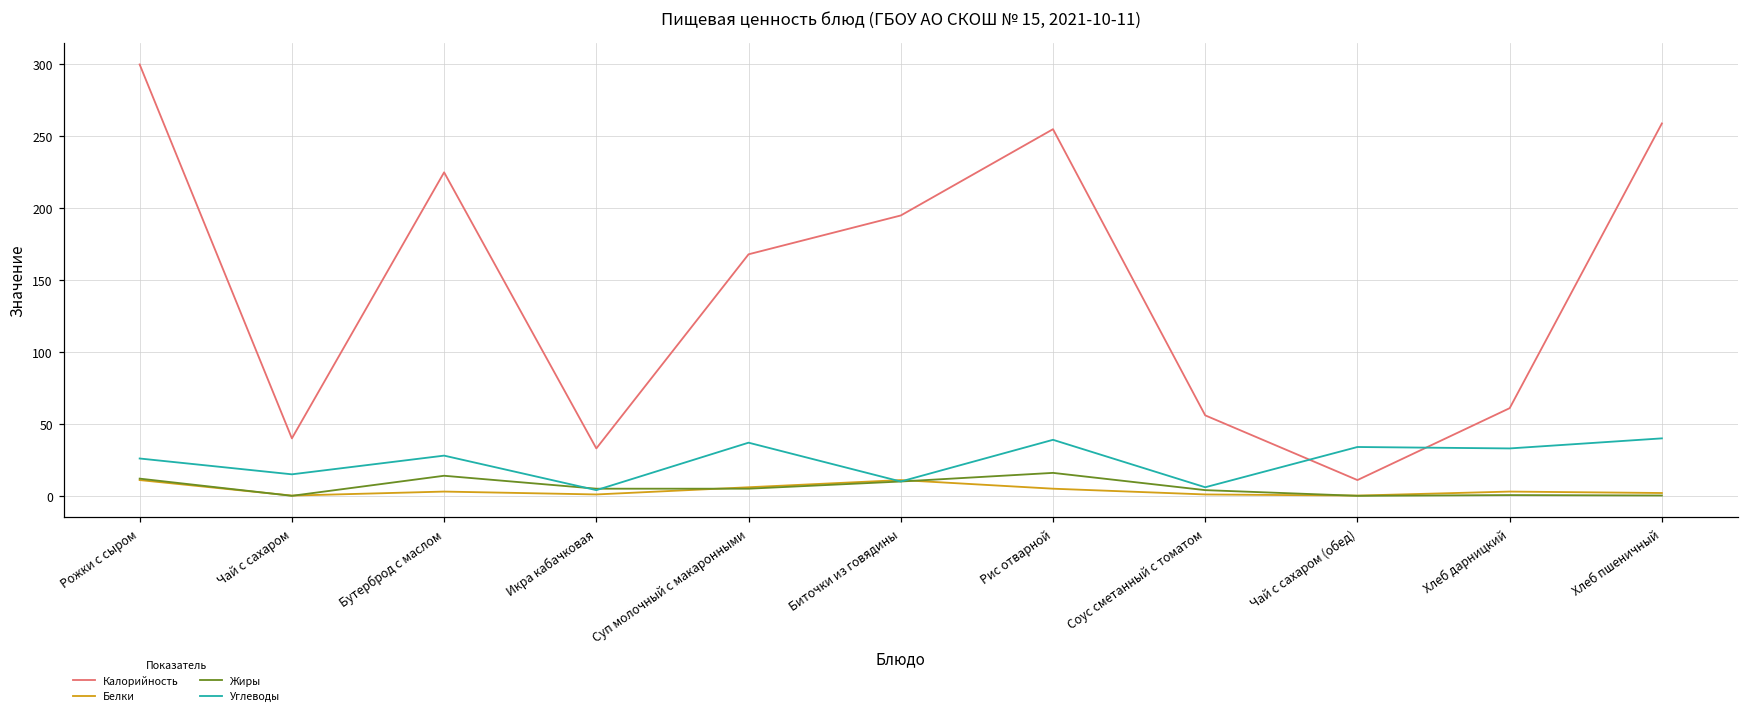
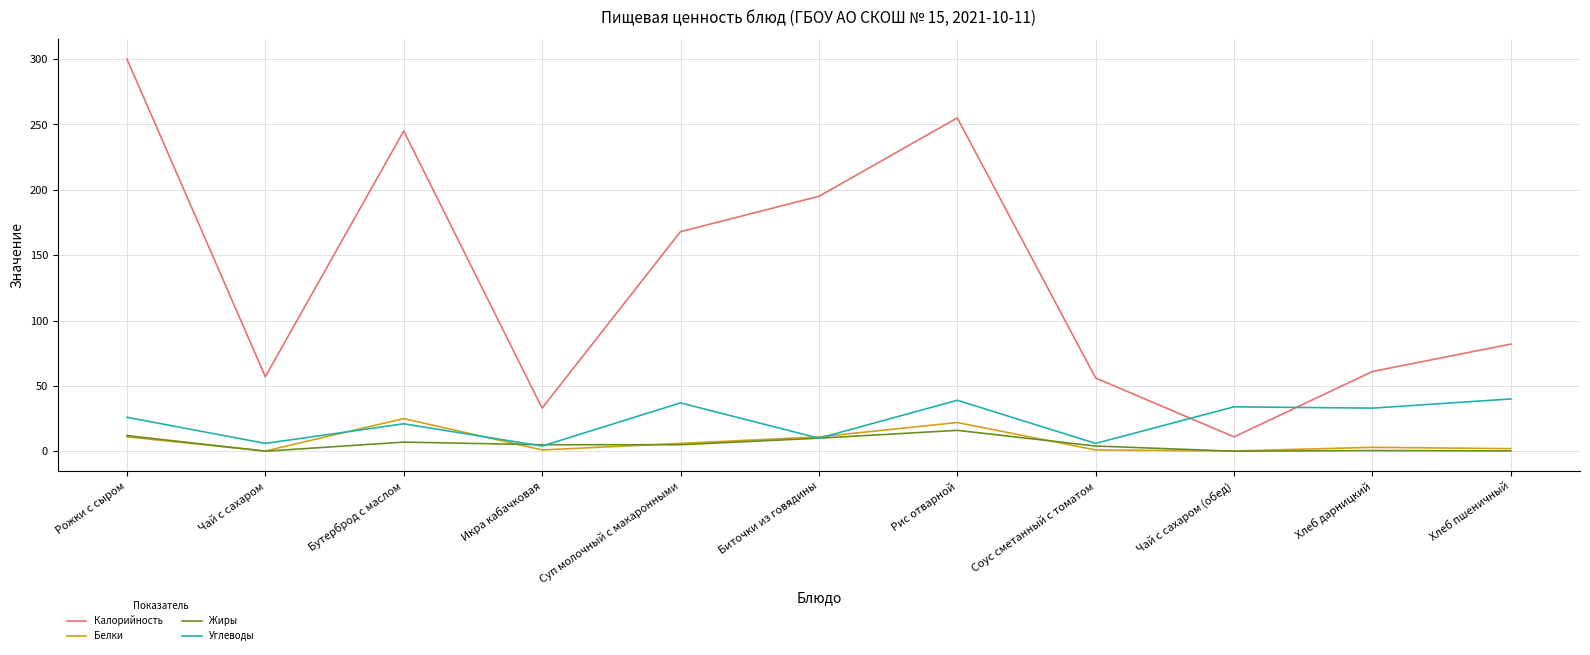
  {
    "Калорийность": {
      "Рожки с сыром": 300,
-     "Чай с сахаром": 40,
-     "Бутерброд с маслом": 225,
+     "Чай с сахаром": 57,
+     "Бутерброд с маслом": 245,
      "Икра кабачковая": 33,
      "Суп молочный с макаронными": 168,
      "Биточки из говядины": 195,
      "Рис отварной": 255,
      "Соус сметанный с томатом": 56,
      "Чай с сахаром (обед)": 11,
      "Хлеб дарницкий": 61,
-     "Хлеб пшеничный": 259
+     "Хлеб пшеничный": 82
    },
    "Белки": {
-     "Бутерброд с маслом": 3,
+     "Бутерброд с маслом": 25,
      "Икра кабачковая": 1,
-     "Рис отварной": 5,
+     "Рис отварной": 22,
      "Соус сметанный с томатом": 1,
      "Хлеб дарницкий": 3
    },
    "Жиры": {
-     "Бутерброд с маслом": 14,
+     "Бутерброд с маслом": 7,
      "Рис отварной": 16,
      "Соус сметанный с томатом": 4,
      "Хлеб дарницкий": 1
    },
    "Углеводы": {
      "Рожки с сыром": 26,
-     "Чай с сахаром": 15,
-     "Бутерброд с маслом": 28,
+     "Чай с сахаром": 6,
+     "Бутерброд с маслом": 21,
      "Суп молочный с макаронными": 37,
      "Рис отварной": 39,
      "Соус сметанный с томатом": 6,
      "Чай с сахаром (обед)": 34,
      "Хлеб дарницкий": 33,
      "Хлеб пшеничный": 40
    }
  }
